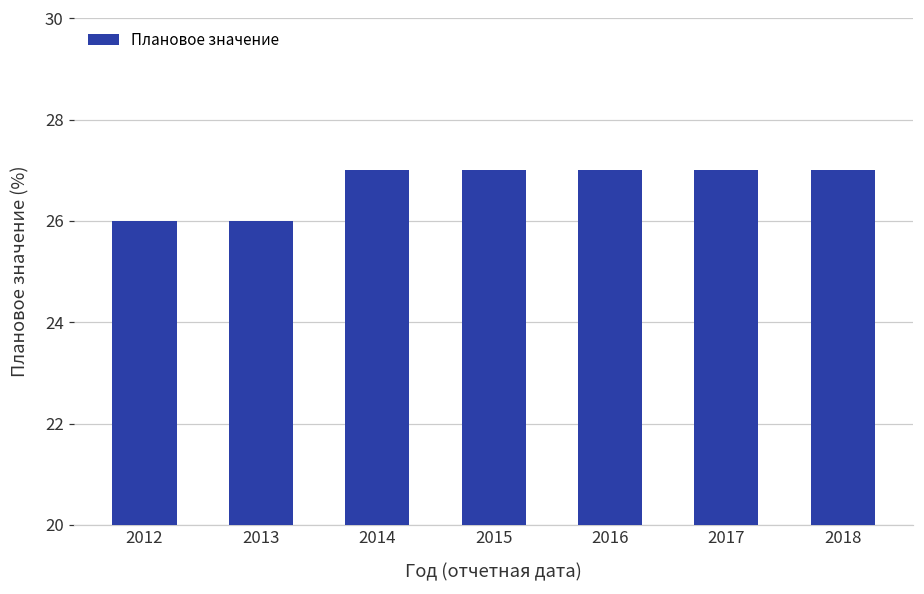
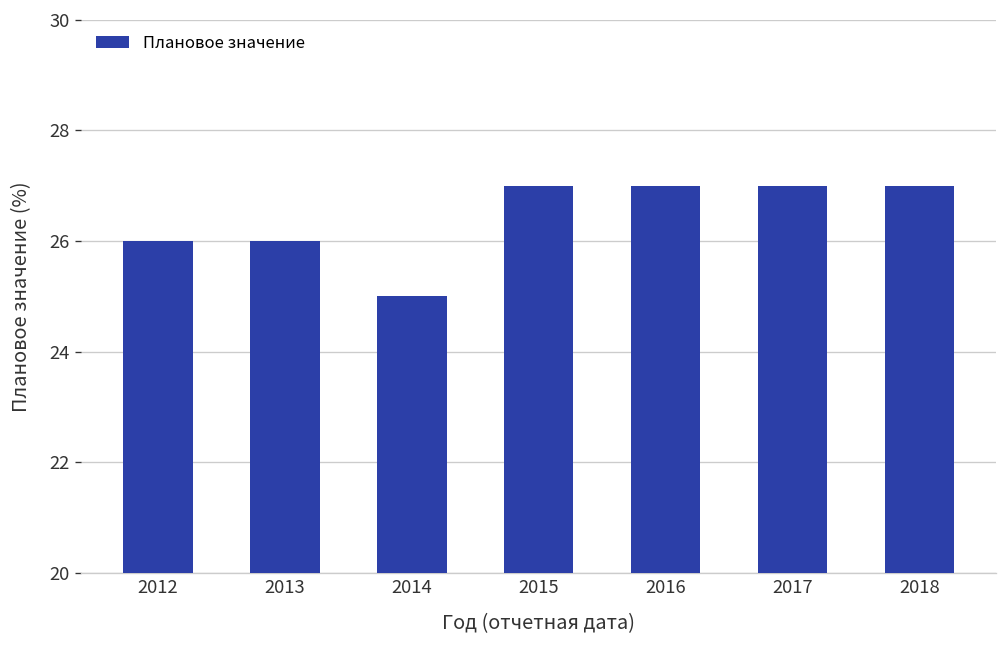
  {
    "2012": 26,
    "2013": 26,
-   "2014": 27,
+   "2014": 25,
    "2015": 27,
    "2016": 27,
    "2017": 27,
    "2018": 27
  }
